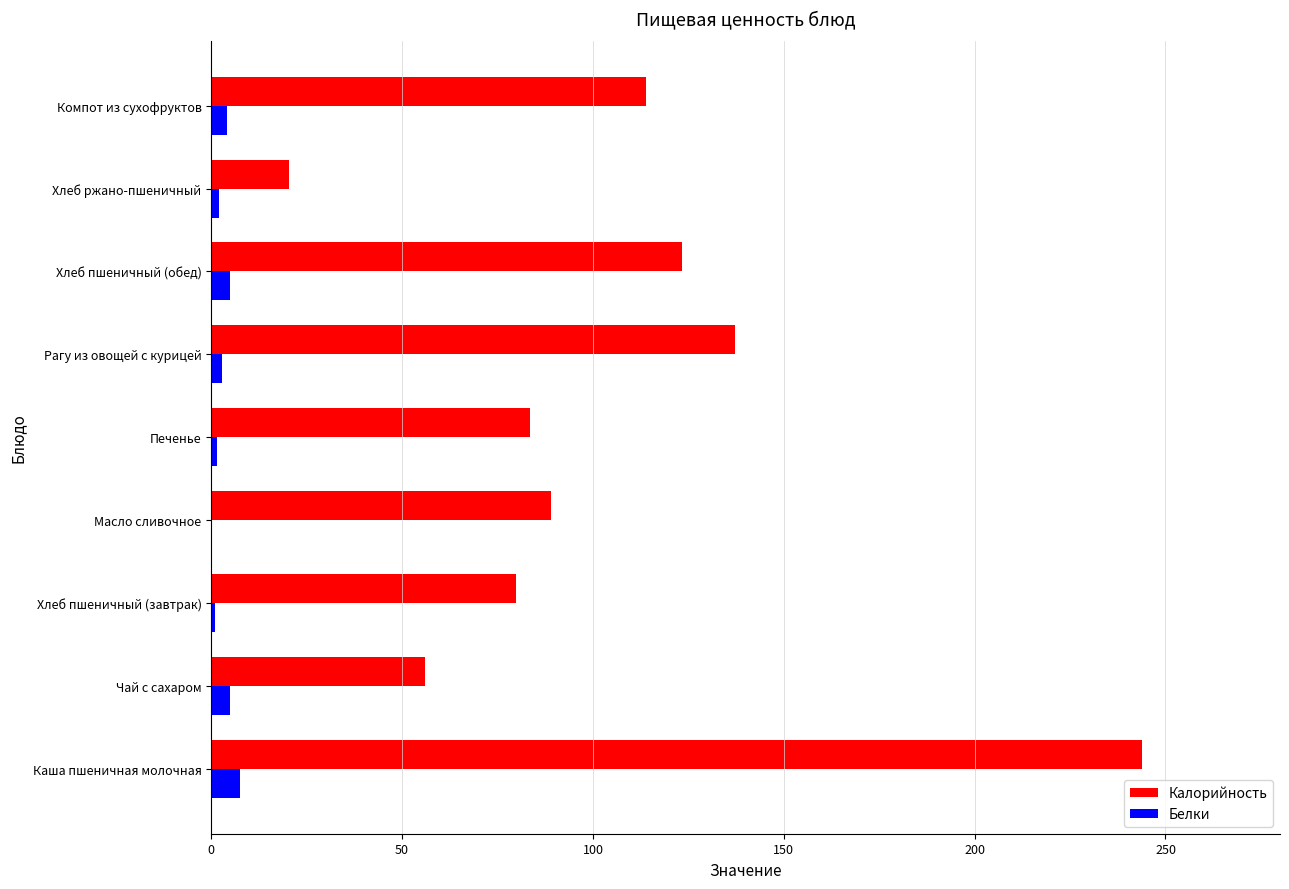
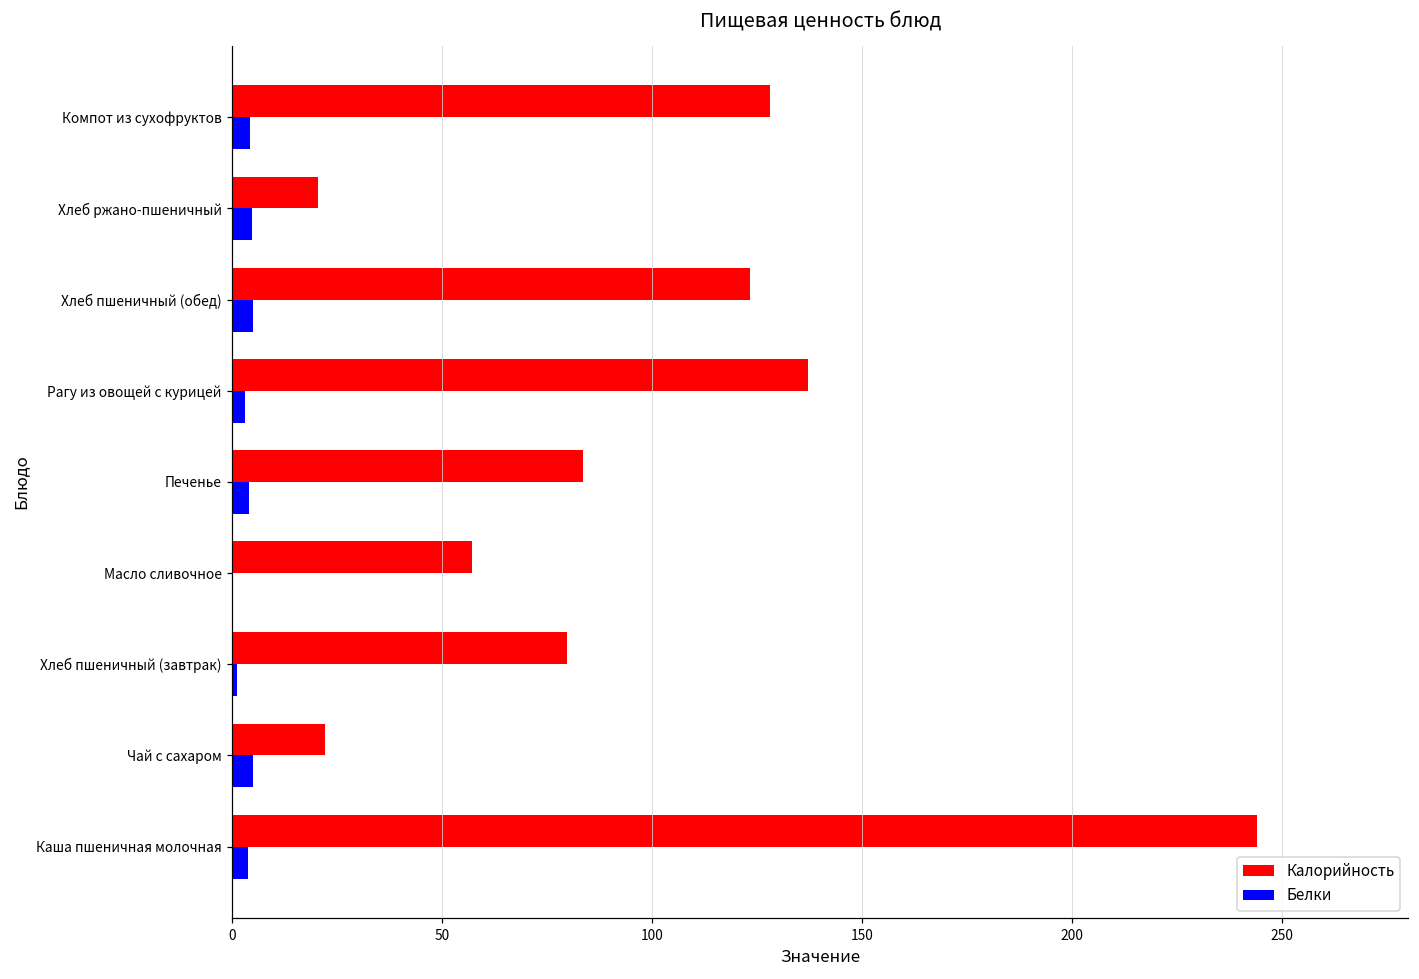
  {
    "Калорийность": {
-     "Компот из сухофруктов": 114,
+     "Компот из сухофруктов": 128,
      "Хлеб ржано-пшеничный": 20,
      "Хлеб пшеничный (обед)": 123,
      "Рагу из овощей с курицей": 137,
      "Печенье": 83,
-     "Масло сливочное": 89,
+     "Масло сливочное": 57,
      "Хлеб пшеничный (завтрак)": 80,
-     "Чай с сахаром": 56,
+     "Чай с сахаром": 22,
      "Каша пшеничная молочная": 244
    },
    "Белки": {
      "Компот из сухофруктов": 4,
-     "Хлеб ржано-пшеничный": 2,
+     "Хлеб ржано-пшеничный": 5,
      "Хлеб пшеничный (обед)": 5,
      "Рагу из овощей с курицей": 3,
-     "Печенье": 2,
+     "Печенье": 4,
      "Хлеб пшеничный (завтрак)": 1,
      "Чай с сахаром": 5,
-     "Каша пшеничная молочная": 7
+     "Каша пшеничная молочная": 4
    }
  }
